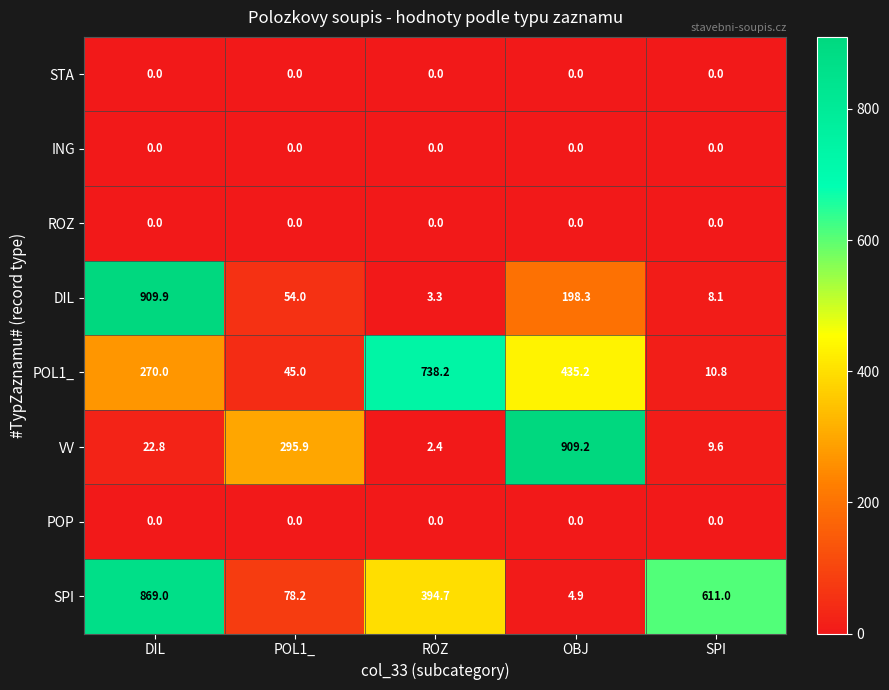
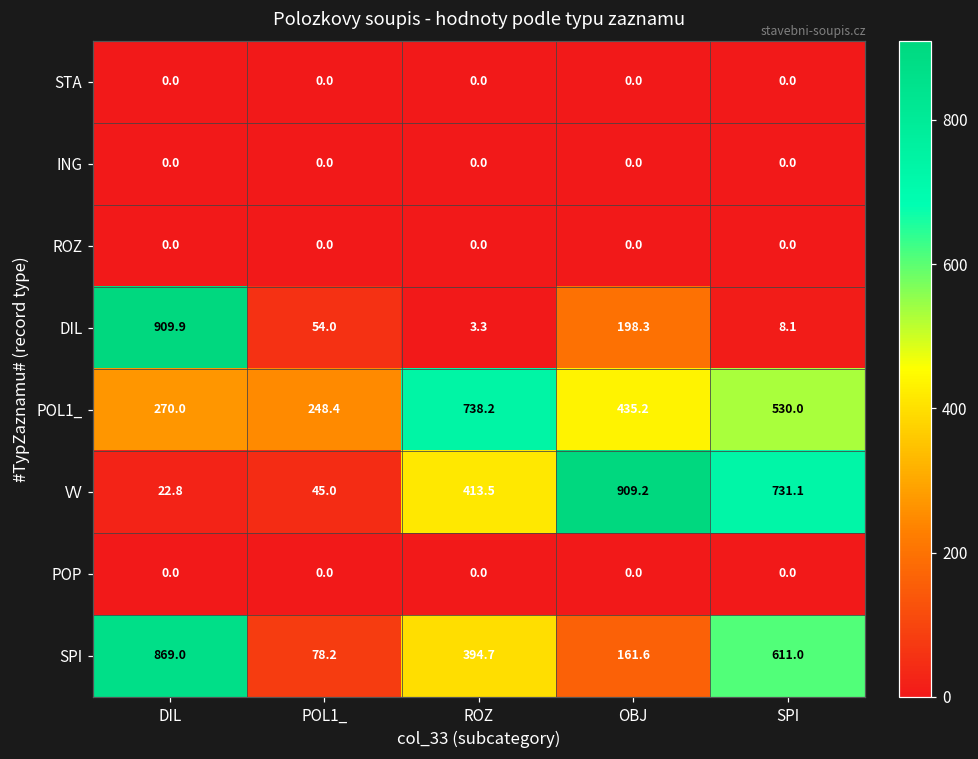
  {
    "STA": {
      "DIL": 0.0,
      "POL1_": 0.0,
      "ROZ": 0.0,
      "OBJ": 0.0,
      "SPI": 0.0
    },
    "ING": {
      "DIL": 0.0,
      "POL1_": 0.0,
      "ROZ": 0.0,
      "OBJ": 0.0,
      "SPI": 0.0
    },
    "ROZ": {
      "DIL": 0.0,
      "POL1_": 0.0,
      "ROZ": 0.0,
      "OBJ": 0.0,
      "SPI": 0.0
    },
    "DIL": {
      "DIL": 909.9,
      "POL1_": 54.0,
      "ROZ": 3.3,
      "OBJ": 198.3,
      "SPI": 8.1
    },
    "POL1_": {
      "DIL": 270.0,
-     "POL1_": 45.0,
+     "POL1_": 248.4,
      "ROZ": 738.2,
      "OBJ": 435.2,
-     "SPI": 10.8
+     "SPI": 530.0
    },
    "VV": {
      "DIL": 22.8,
-     "POL1_": 295.9,
-     "ROZ": 2.4,
+     "POL1_": 45.0,
+     "ROZ": 413.5,
      "OBJ": 909.2,
-     "SPI": 9.6
+     "SPI": 731.1
    },
    "POP": {
      "DIL": 0.0,
      "POL1_": 0.0,
      "ROZ": 0.0,
      "OBJ": 0.0,
      "SPI": 0.0
    },
    "SPI": {
      "DIL": 869.0,
      "POL1_": 78.2,
      "ROZ": 394.7,
-     "OBJ": 4.9,
+     "OBJ": 161.6,
      "SPI": 611.0
    }
  }
